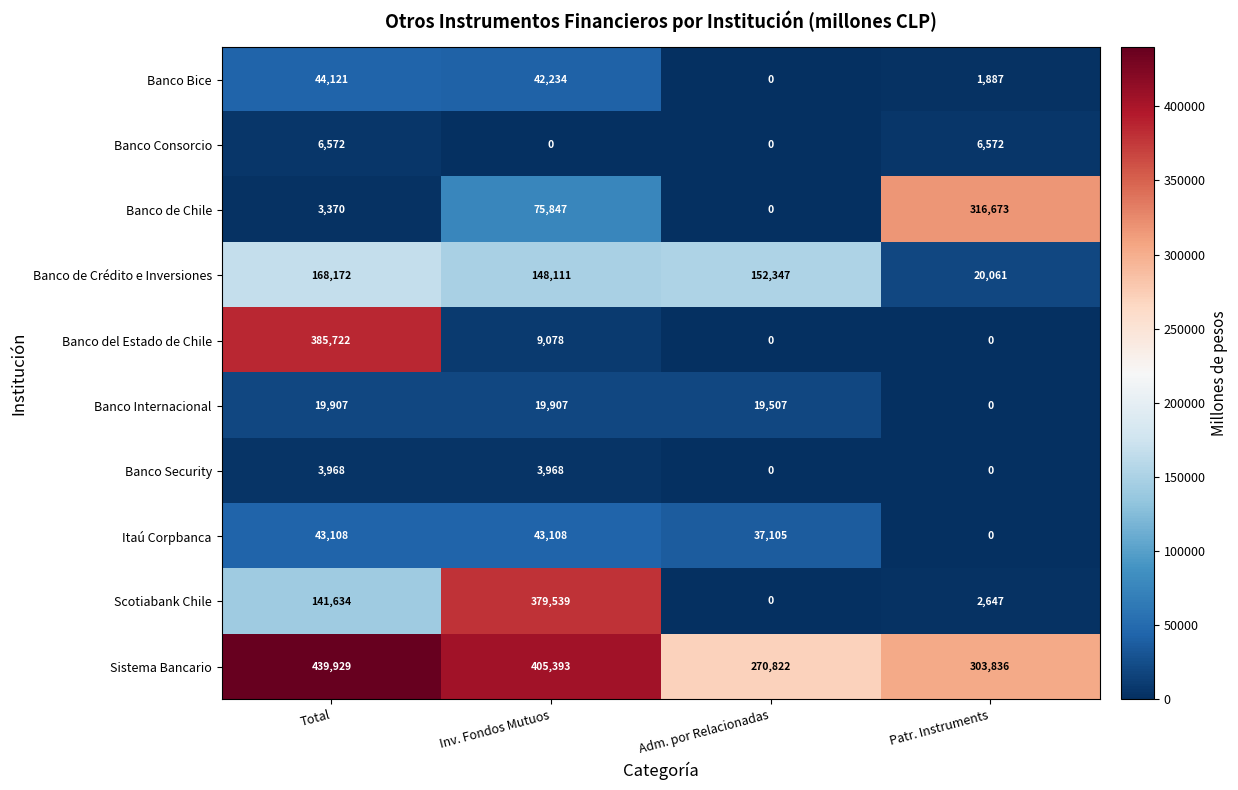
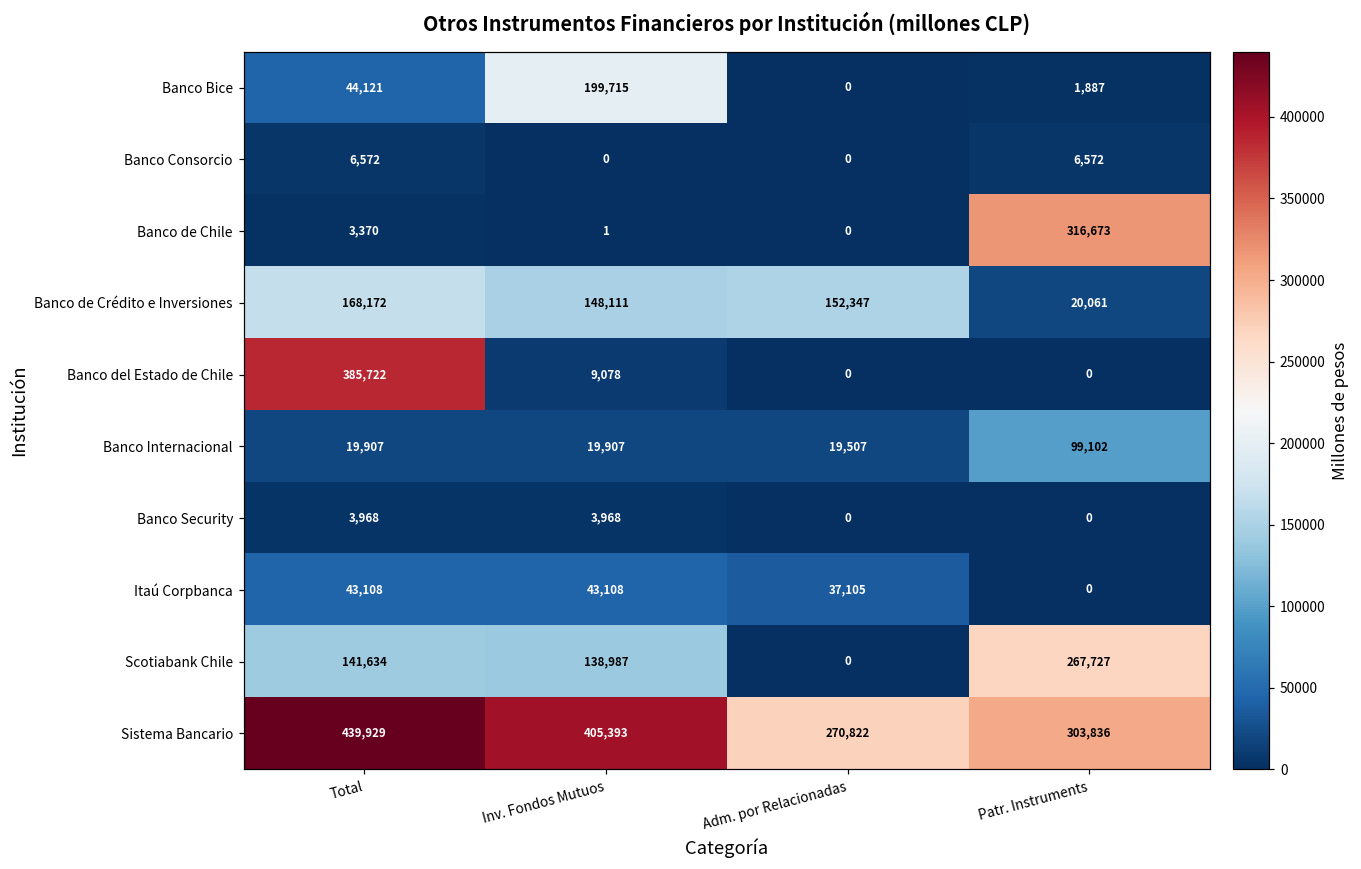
  {
    "Banco Bice": {
      "Total": "44,121",
-     "Inv. Fondos Mutuos": "42,234",
+     "Inv. Fondos Mutuos": "199,715",
      "Adm. por Relacionadas": "0",
      "Patr. Instruments": "1,887"
    },
    "Banco Consorcio": {
      "Total": "6,572",
      "Inv. Fondos Mutuos": "0",
      "Adm. por Relacionadas": "0",
      "Patr. Instruments": "6,572"
    },
    "Banco de Chile": {
      "Total": "3,370",
-     "Inv. Fondos Mutuos": "75,847",
+     "Inv. Fondos Mutuos": "1",
      "Adm. por Relacionadas": "0",
      "Patr. Instruments": "316,673"
    },
    "Banco de Crédito e Inversiones": {
      "Total": "168,172",
      "Inv. Fondos Mutuos": "148,111",
      "Adm. por Relacionadas": "152,347",
      "Patr. Instruments": "20,061"
    },
    "Banco del Estado de Chile": {
      "Total": "385,722",
      "Inv. Fondos Mutuos": "9,078",
      "Adm. por Relacionadas": "0",
      "Patr. Instruments": "0"
    },
    "Banco Internacional": {
      "Total": "19,907",
      "Inv. Fondos Mutuos": "19,907",
      "Adm. por Relacionadas": "19,507",
-     "Patr. Instruments": "0"
+     "Patr. Instruments": "99,102"
    },
    "Banco Security": {
      "Total": "3,968",
      "Inv. Fondos Mutuos": "3,968",
      "Adm. por Relacionadas": "0",
      "Patr. Instruments": "0"
    },
    "Itaú Corpbanca": {
      "Total": "43,108",
      "Inv. Fondos Mutuos": "43,108",
      "Adm. por Relacionadas": "37,105",
      "Patr. Instruments": "0"
    },
    "Scotiabank Chile": {
      "Total": "141,634",
-     "Inv. Fondos Mutuos": "379,539",
+     "Inv. Fondos Mutuos": "138,987",
      "Adm. por Relacionadas": "0",
-     "Patr. Instruments": "2,647"
+     "Patr. Instruments": "267,727"
    },
    "Sistema Bancario": {
      "Total": "439,929",
      "Inv. Fondos Mutuos": "405,393",
      "Adm. por Relacionadas": "270,822",
      "Patr. Instruments": "303,836"
    }
  }
